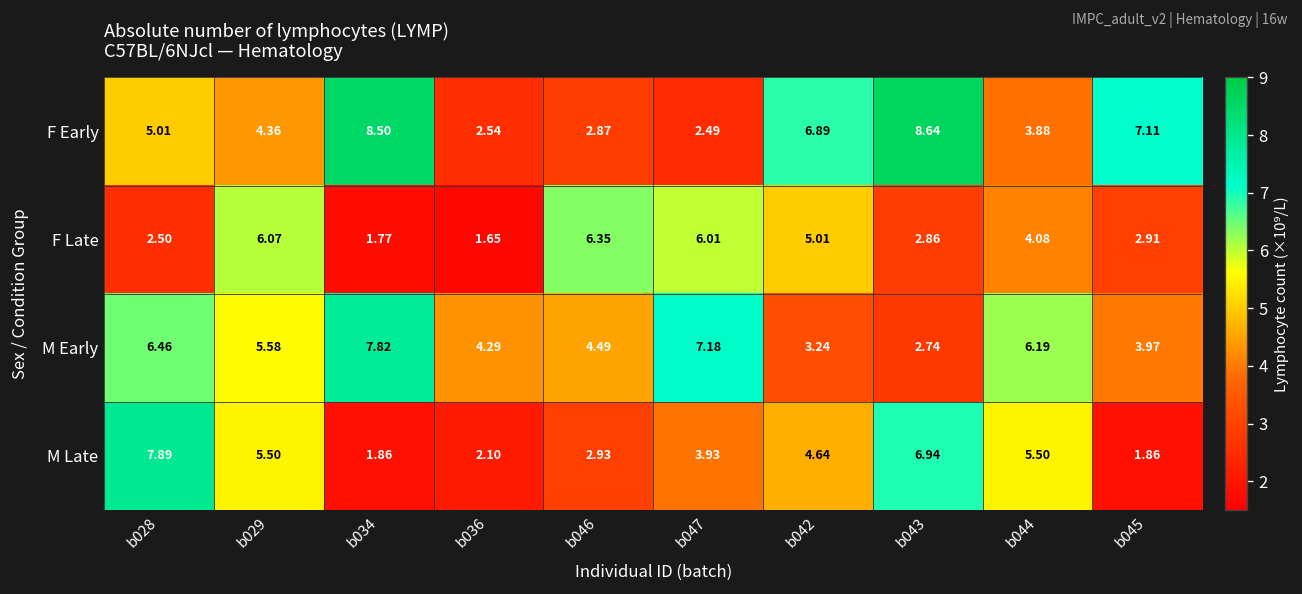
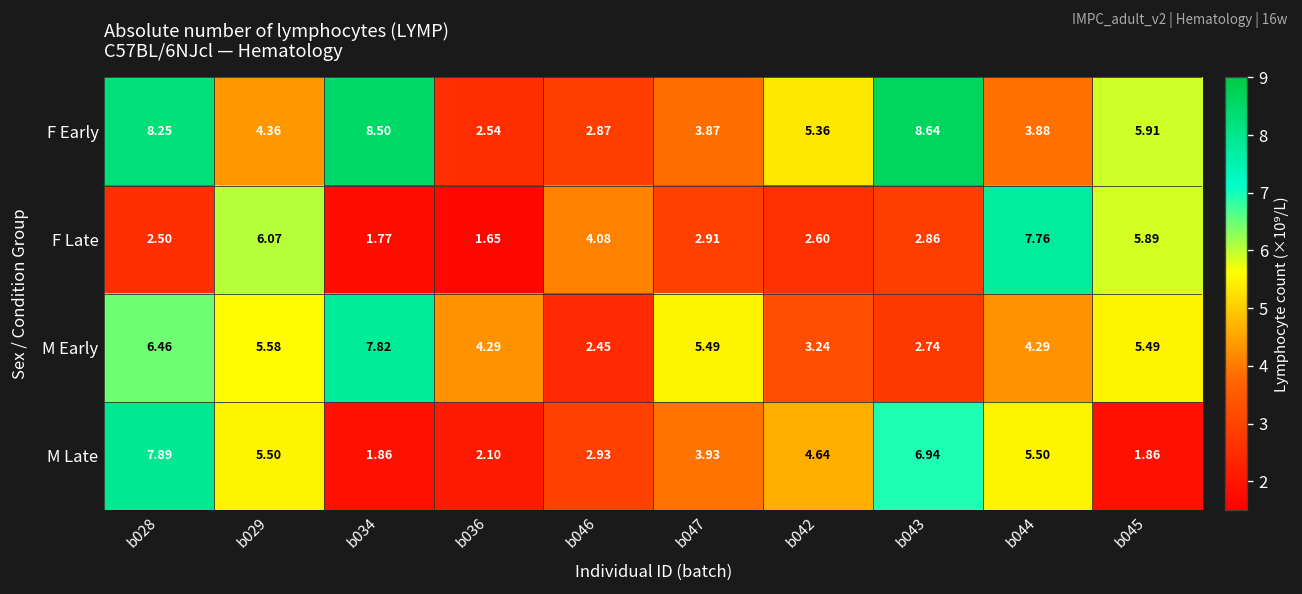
  {
    "F Early": {
-     "b028": 5.01,
+     "b028": 8.25,
      "b029": 4.36,
      "b034": 8.50,
      "b036": 2.54,
      "b046": 2.87,
-     "b047": 2.49,
-     "b042": 6.89,
+     "b047": 3.87,
+     "b042": 5.36,
      "b043": 8.64,
      "b044": 3.88,
-     "b045": 7.11
+     "b045": 5.91
    },
    "F Late": {
      "b028": 2.50,
      "b029": 6.07,
      "b034": 1.77,
      "b036": 1.65,
-     "b046": 6.35,
-     "b047": 6.01,
-     "b042": 5.01,
+     "b046": 4.08,
+     "b047": 2.91,
+     "b042": 2.60,
      "b043": 2.86,
-     "b044": 4.08,
-     "b045": 2.91
+     "b044": 7.76,
+     "b045": 5.89
    },
    "M Early": {
      "b028": 6.46,
      "b029": 5.58,
      "b034": 7.82,
      "b036": 4.29,
-     "b046": 4.49,
-     "b047": 7.18,
+     "b046": 2.45,
+     "b047": 5.49,
      "b042": 3.24,
      "b043": 2.74,
-     "b044": 6.19,
-     "b045": 3.97
+     "b044": 4.29,
+     "b045": 5.49
    },
    "M Late": {
      "b028": 7.89,
      "b029": 5.50,
      "b034": 1.86,
      "b036": 2.10,
      "b046": 2.93,
      "b047": 3.93,
      "b042": 4.64,
      "b043": 6.94,
      "b044": 5.50,
      "b045": 1.86
    }
  }
